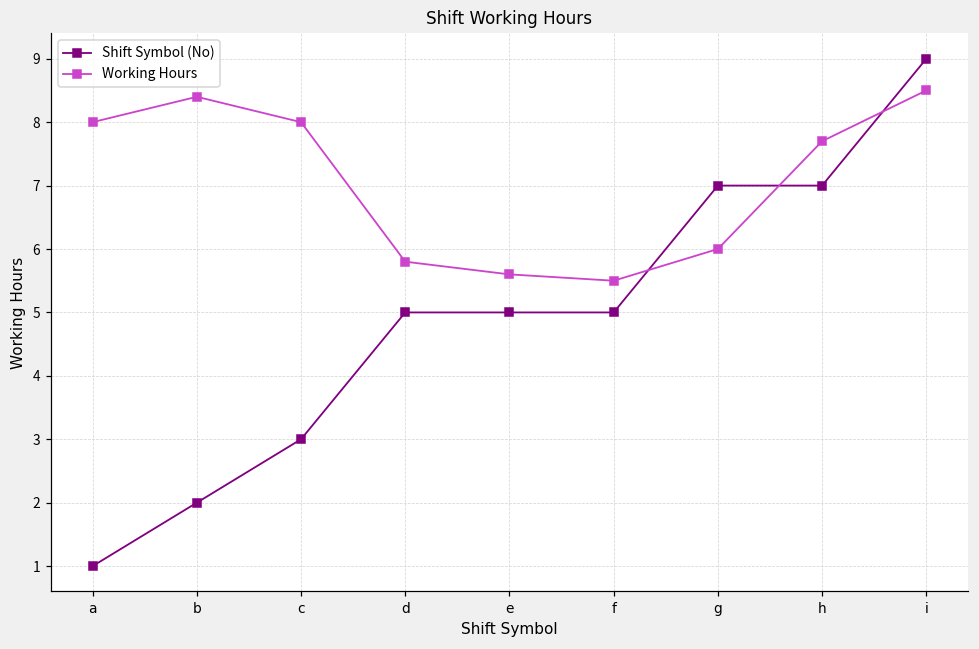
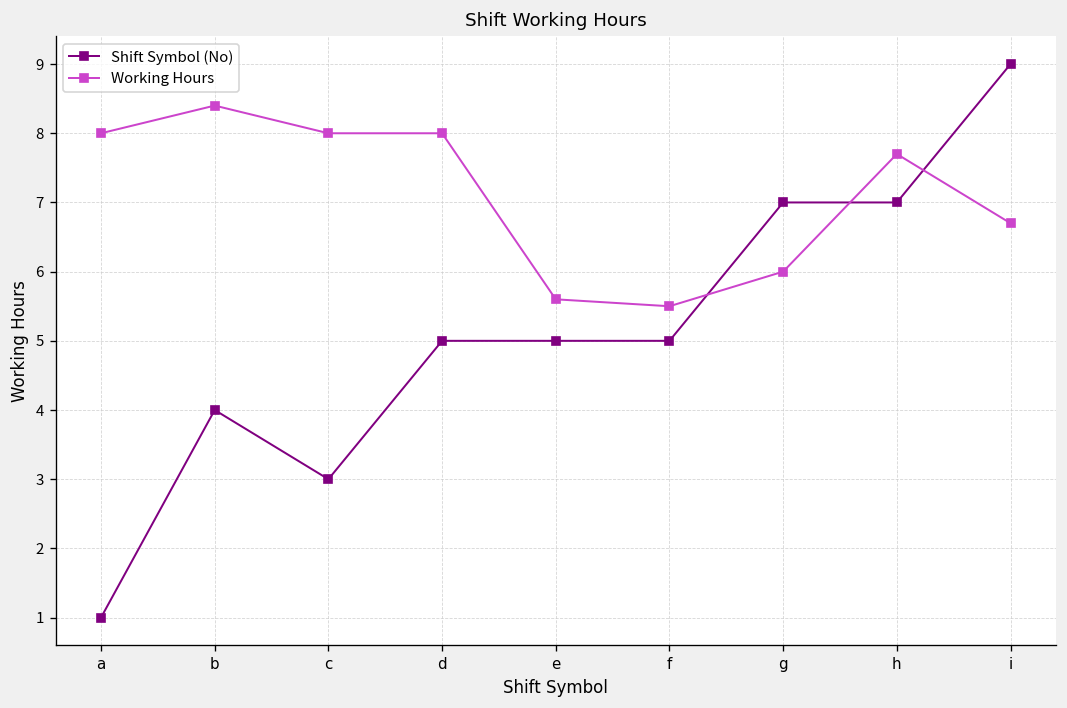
  {
    "Shift Symbol (No)": {
      "a": 1,
-     "b": 2,
+     "b": 4,
      "c": 3,
      "d": 5,
      "e": 5,
      "f": 5,
      "g": 7,
      "h": 7,
      "i": 9
    },
    "Working Hours": {
      "a": 8.0,
      "b": 8.4,
      "c": 8.0,
-     "d": 5.8,
+     "d": 8.0,
      "e": 5.6,
      "f": 5.5,
      "g": 6.0,
      "h": 7.7,
-     "i": 8.5
+     "i": 6.7
    }
  }
